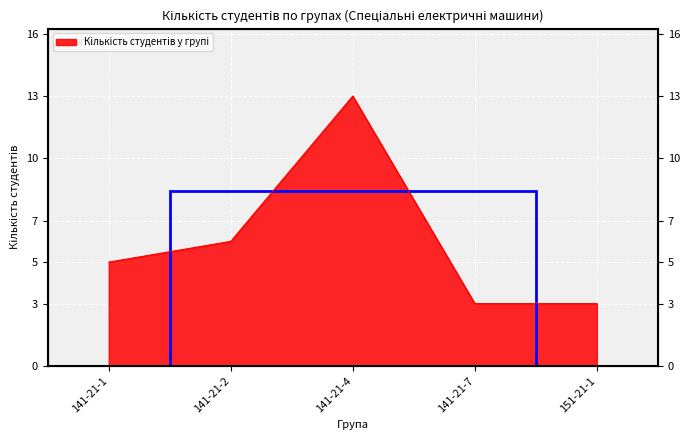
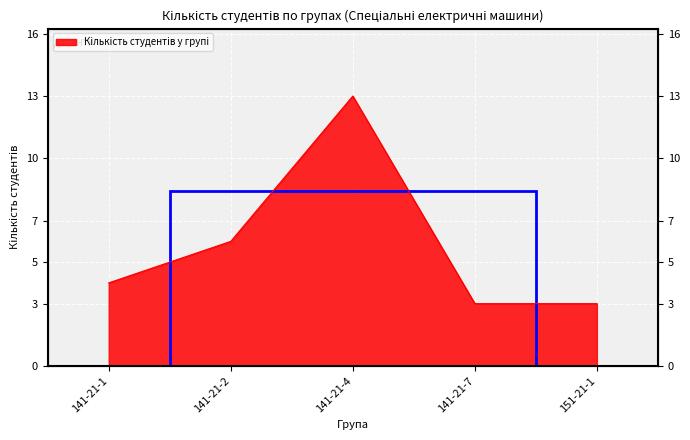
  {
-   "141-21-1": 5,
+   "141-21-1": 4,
    "141-21-2": 6,
    "141-21-4": 13,
    "141-21-7": 3,
    "151-21-1": 3
  }
